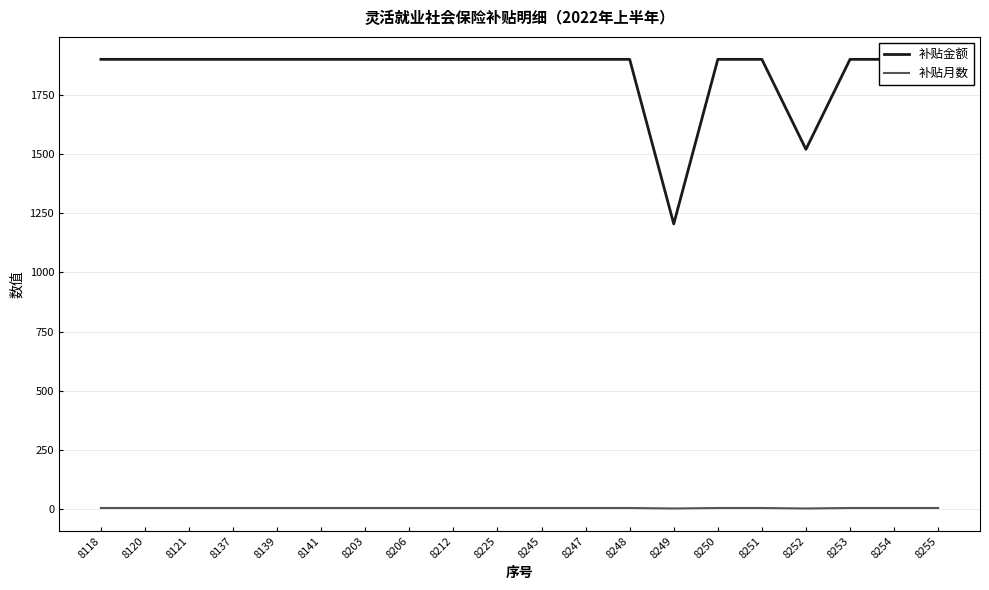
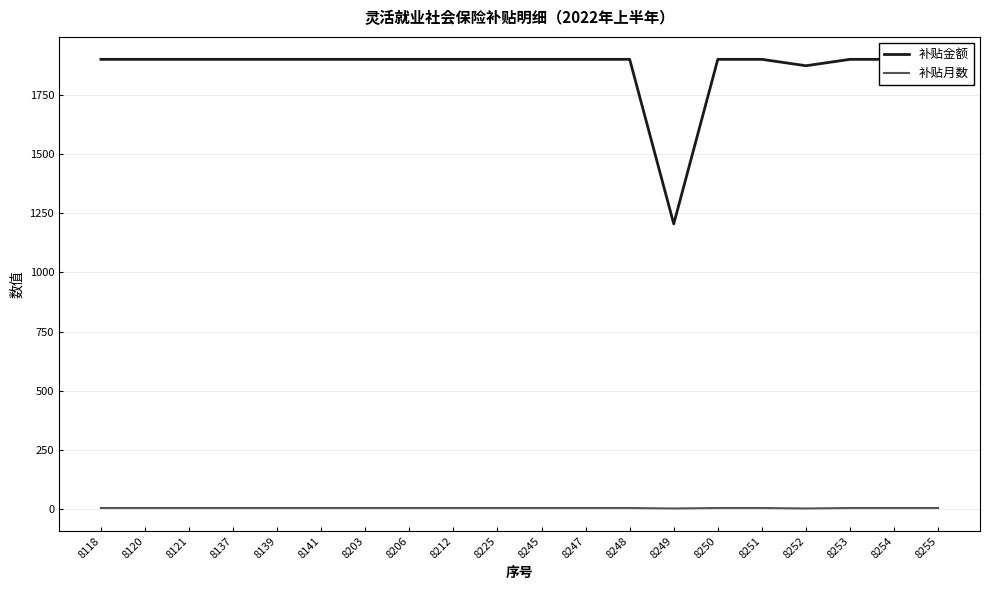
  {
    "补贴金额": {
      "8118": 1900,
      "8120": 1900,
      "8121": 1900,
      "8137": 1900,
      "8139": 1900,
      "8141": 1900,
      "8203": 1900,
      "8206": 1900,
      "8212": 1900,
      "8225": 1900,
      "8245": 1900,
      "8247": 1900,
      "8248": 1900,
      "8249": 1210,
      "8250": 1900,
      "8251": 1900,
-     "8252": 1520,
+     "8252": 1870,
      "8253": 1900
    },
    "补贴月数": {
      "8118": 10,
      "8120": 10,
      "8121": 10,
      "8137": 10,
      "8139": 10,
      "8141": 10,
      "8203": 10,
      "8206": 10,
      "8212": 10,
      "8225": 10,
      "8245": 10,
      "8247": 10,
      "8248": 10,
      "8249": 0,
      "8250": 10,
      "8251": 10,
      "8252": 0,
      "8253": 10,
      "8254": 10,
      "8255": 10
    }
  }
